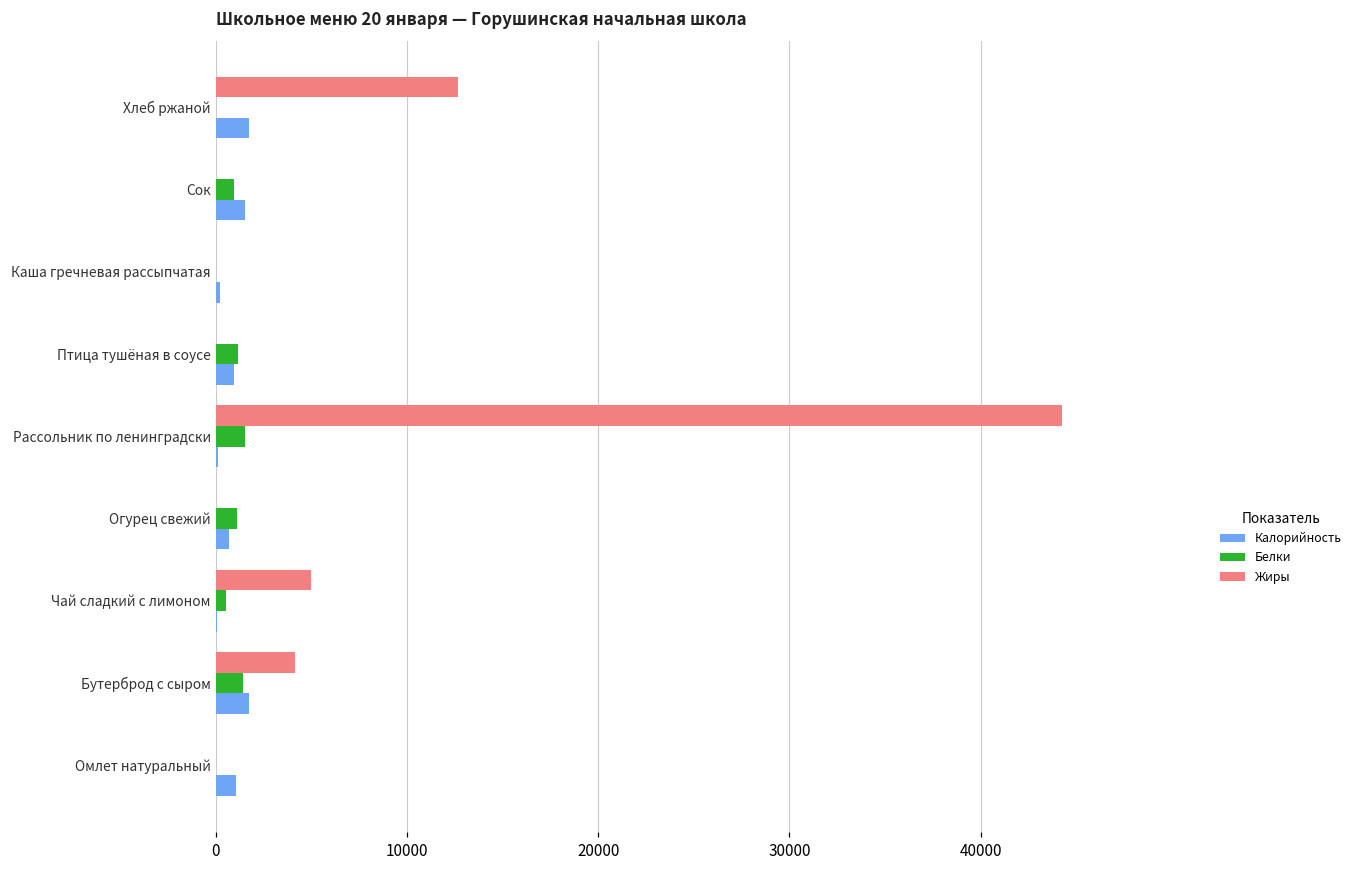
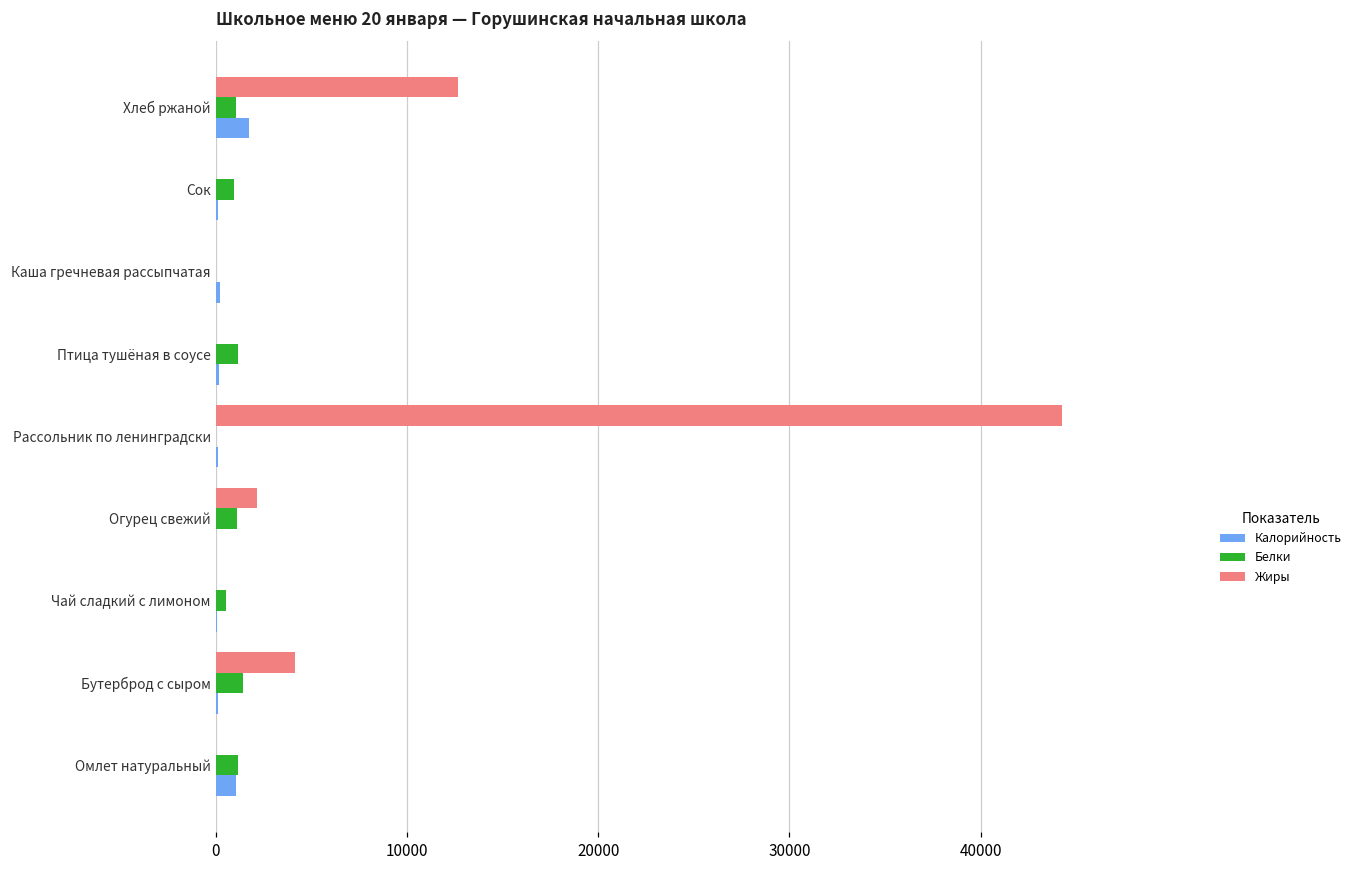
  {
    "Калорийность": {
      "Хлеб ржаной": 1700,
-     "Сок": 1500,
+     "Сок": 100,
      "Каша гречневая рассыпчатая": 200,
-     "Птица тушёная в соусе": 900,
-     "Огурец свежий": 700,
-     "Бутерброд с сыром": 1700,
+     "Птица тушёная в соусе": 200,
+     "Огурец свежий": 0,
+     "Бутерброд с сыром": 100,
      "Омлет натуральный": 1100
    },
    "Белки": {
-     "Хлеб ржаной": 0,
+     "Хлеб ржаной": 1000,
      "Сок": 1000,
      "Птица тушёная в соусе": 1100,
-     "Рассольник по ленинградски": 1500,
+     "Рассольник по ленинградски": 0,
      "Огурец свежий": 1100,
      "Чай сладкий с лимоном": 500,
      "Бутерброд с сыром": 1400,
-     "Омлет натуральный": 0
+     "Омлет натуральный": 1100
    },
    "Жиры": {
      "Хлеб ржаной": 12600,
      "Рассольник по ленинградски": 44200,
-     "Огурец свежий": 0,
-     "Чай сладкий с лимоном": 5000,
+     "Огурец свежий": 2200,
+     "Чай сладкий с лимоном": 0,
      "Бутерброд с сыром": 4200
    }
  }
